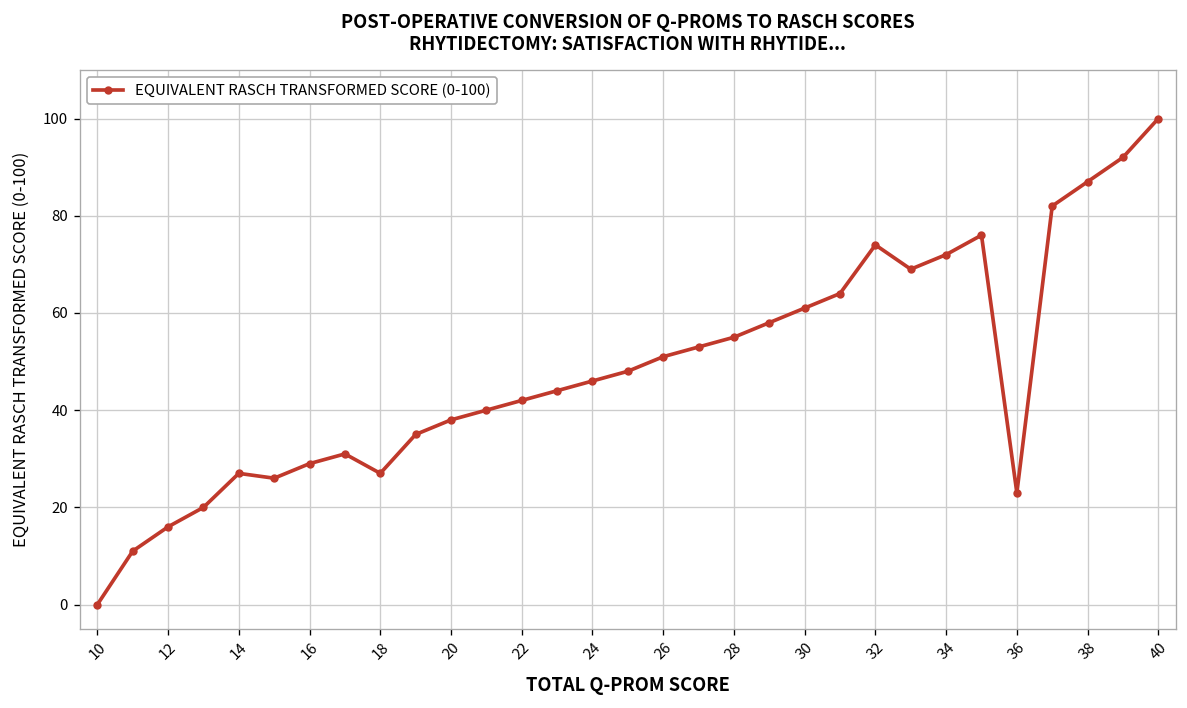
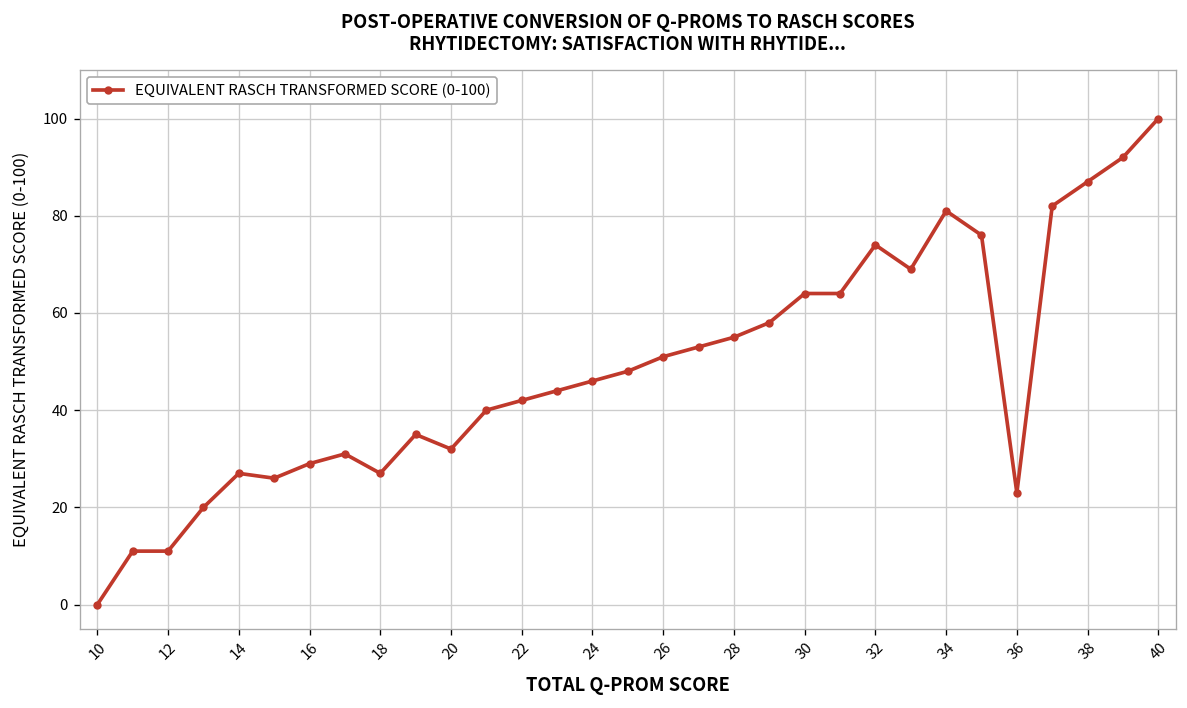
  {
    "10": 0,
-   "12": 16,
+   "12": 11,
    "14": 27,
    "16": 29,
    "18": 27,
-   "20": 38,
+   "20": 32,
    "22": 42,
    "24": 46,
    "26": 51,
    "28": 55,
-   "30": 61,
+   "30": 64,
    "32": 74,
-   "34": 72,
+   "34": 81,
    "36": 23,
    "38": 87,
    "40": 100
  }
